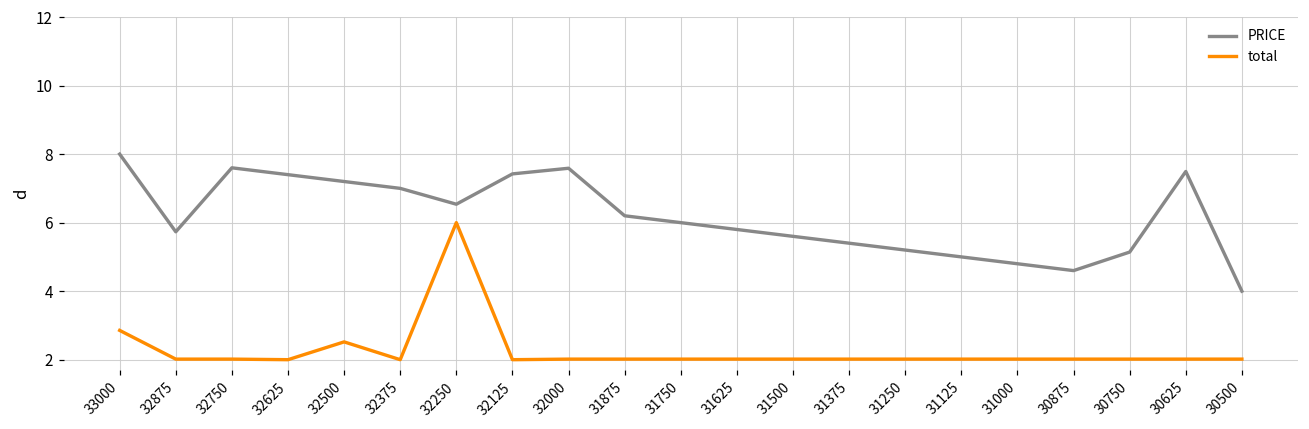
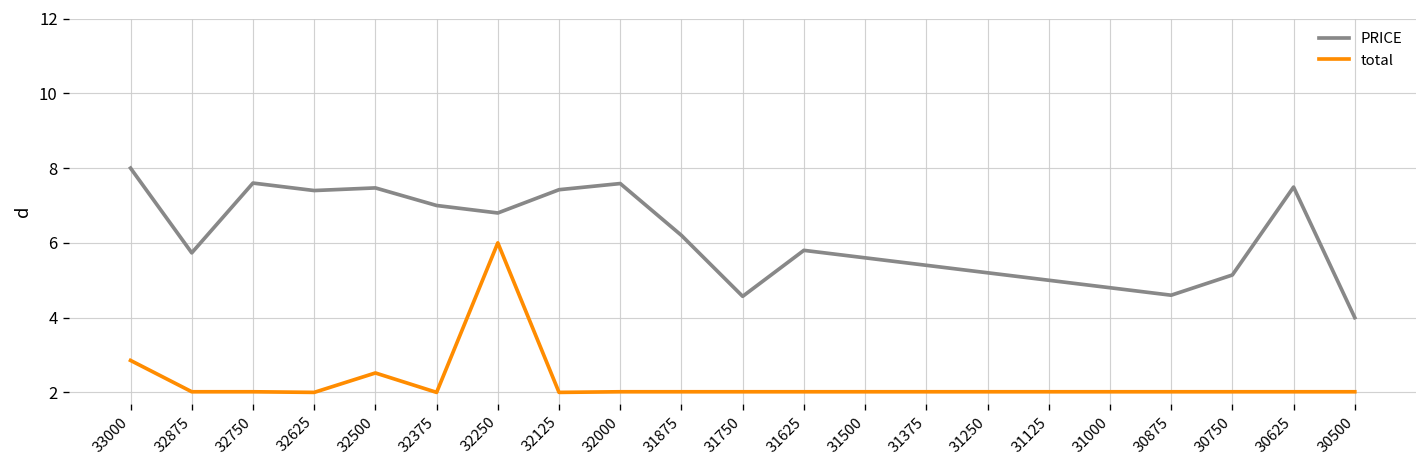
  {
    "PRICE": {
      "33000": 8.0,
      "32875": 5.7,
      "32750": 7.6,
      "32625": 7.4,
-     "32500": 7.2,
+     "32500": 7.5,
      "32375": 7.0,
-     "32250": 6.5,
+     "32250": 6.8,
      "32125": 7.4,
      "32000": 7.6,
      "31875": 6.2,
-     "31750": 6.0,
+     "31750": 4.6,
      "31625": 5.8,
      "31500": 5.6,
      "31375": 5.4,
      "31250": 5.2,
      "31125": 5.0,
      "31000": 4.8,
      "30875": 4.6,
      "30750": 5.1,
      "30625": 7.5,
      "30500": 4.0
    },
    "total": {
      "33000": 2.9,
      "32875": 2.0,
      "32750": 2.0,
      "32625": 2.0,
      "32500": 2.5,
      "32375": 2.0,
      "32250": 6.0,
      "32125": 2.0,
      "32000": 2.0,
      "31875": 2.0,
      "31750": 2.0,
      "31625": 2.0,
      "31500": 2.0,
      "31375": 2.0,
      "31250": 2.0,
      "31125": 2.0,
      "31000": 2.0,
      "30875": 2.0,
      "30750": 2.0,
      "30625": 2.0,
      "30500": 2.0
    }
  }
